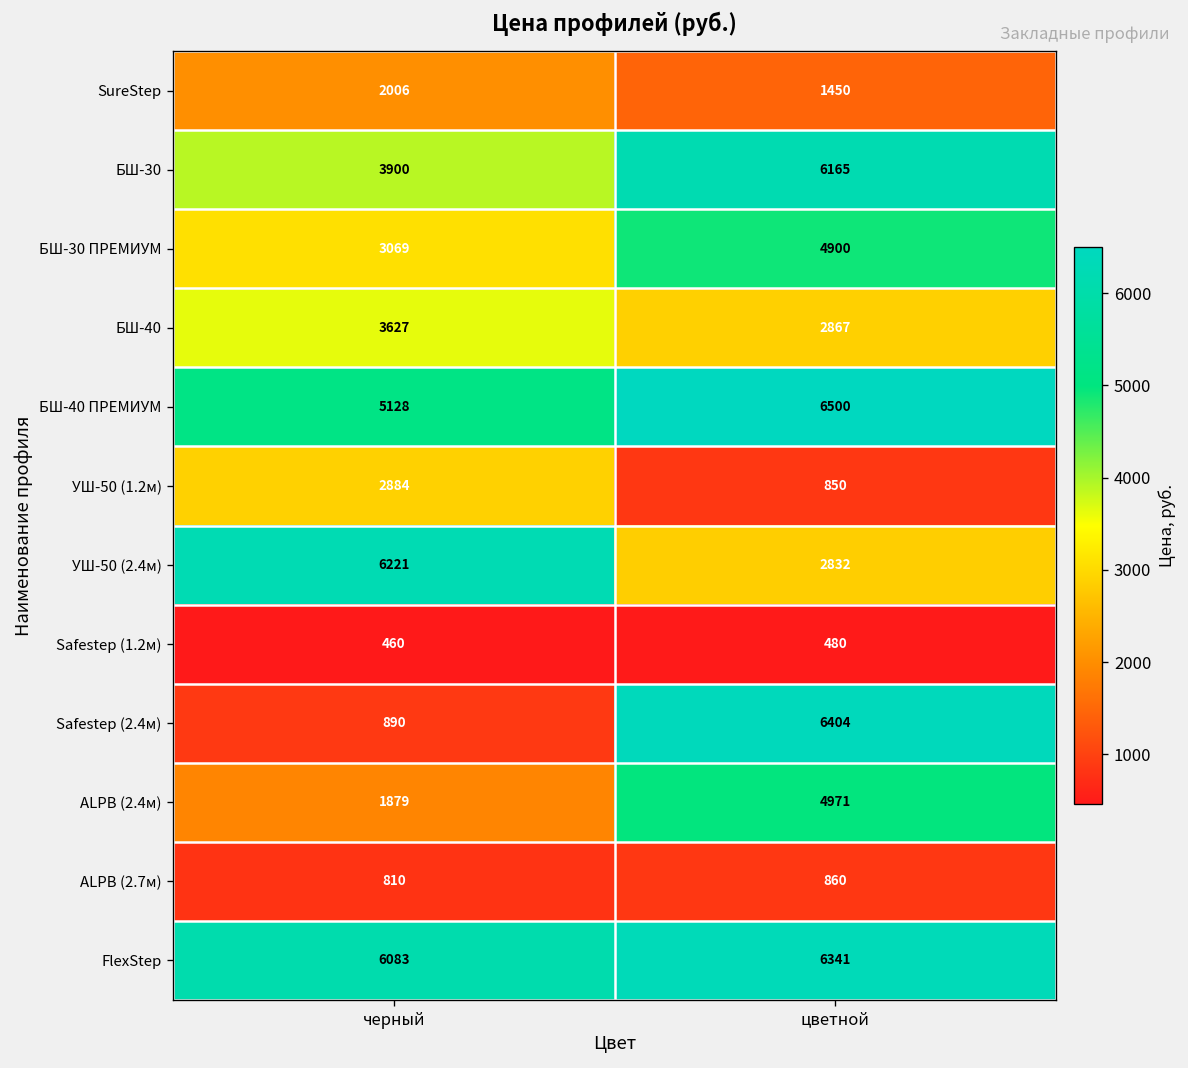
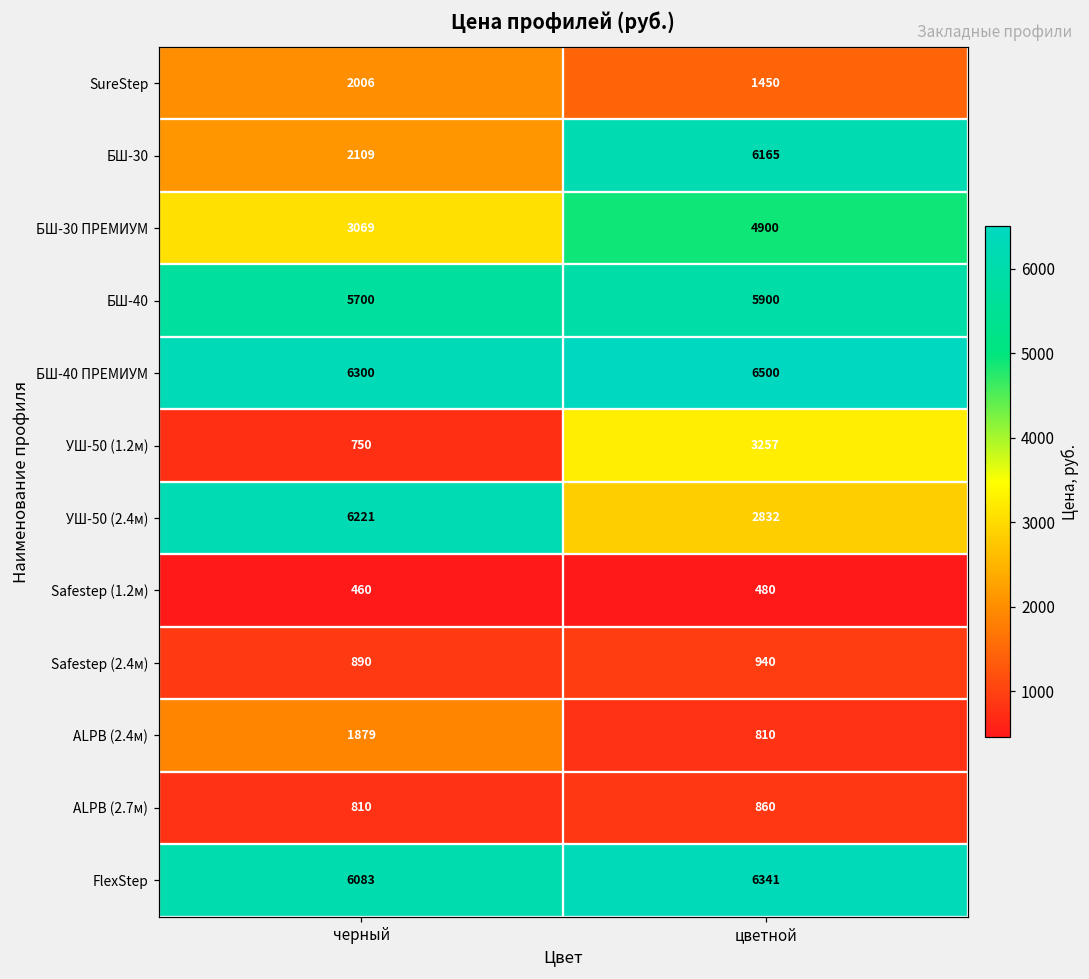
  {
    "SureStep": {
      "черный": 2006,
      "цветной": 1450
    },
    "БШ-30": {
-     "черный": 3900,
+     "черный": 2109,
      "цветной": 6165
    },
    "БШ-30 ПРЕМИУМ": {
      "черный": 3069,
      "цветной": 4900
    },
    "БШ-40": {
-     "черный": 3627,
-     "цветной": 2867
+     "черный": 5700,
+     "цветной": 5900
    },
    "БШ-40 ПРЕМИУМ": {
-     "черный": 5128,
+     "черный": 6300,
      "цветной": 6500
    },
    "УШ-50 (1.2м)": {
-     "черный": 2884,
-     "цветной": 850
+     "черный": 750,
+     "цветной": 3257
    },
    "УШ-50 (2.4м)": {
      "черный": 6221,
      "цветной": 2832
    },
    "Safestep (1.2м)": {
      "черный": 460,
      "цветной": 480
    },
    "Safestep (2.4м)": {
      "черный": 890,
-     "цветной": 6404
+     "цветной": 940
    },
    "ALPB (2.4м)": {
      "черный": 1879,
-     "цветной": 4971
+     "цветной": 810
    },
    "ALPB (2.7м)": {
      "черный": 810,
      "цветной": 860
    },
    "FlexStep": {
      "черный": 6083,
      "цветной": 6341
    }
  }
